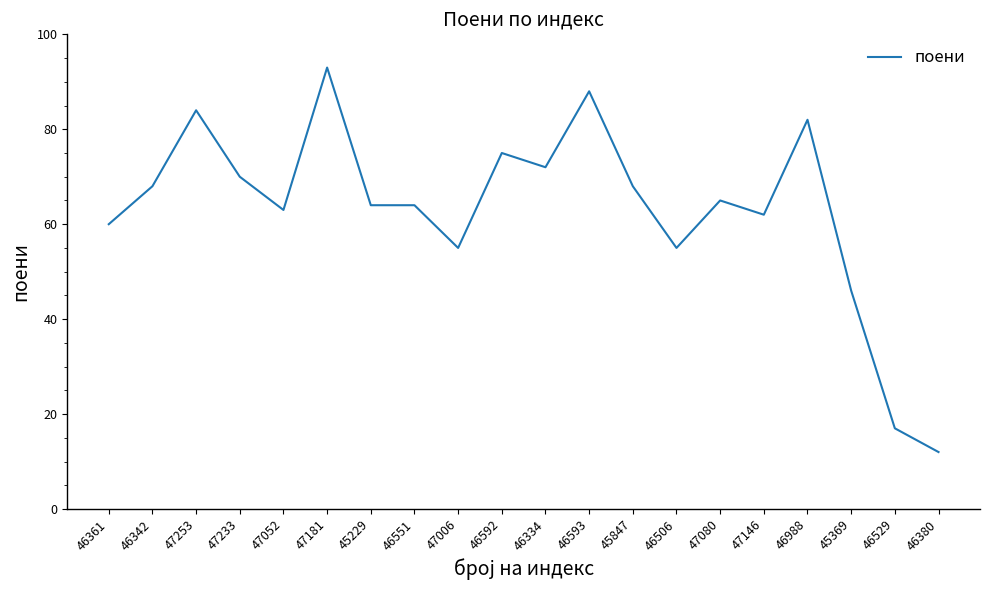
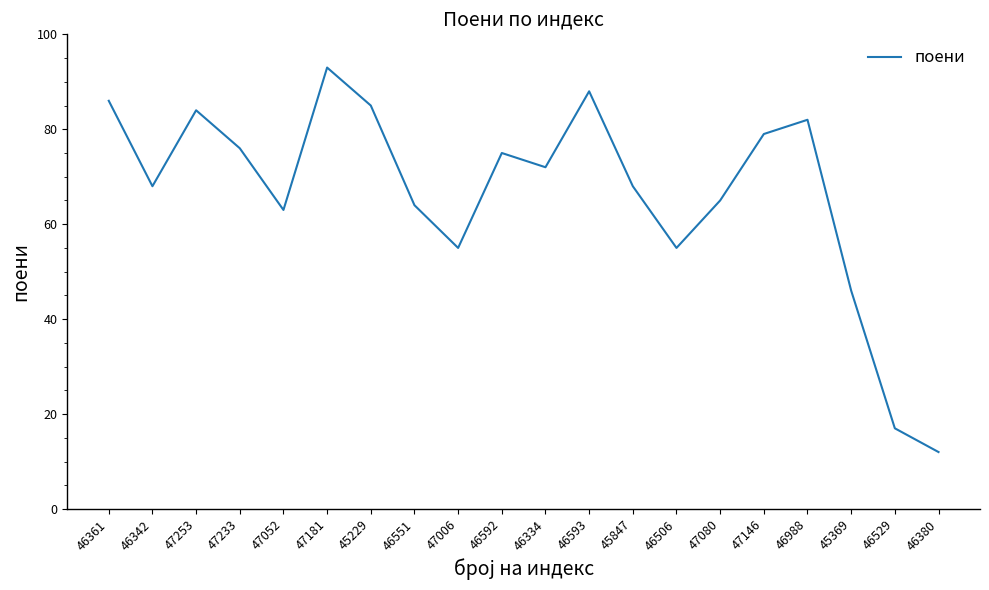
  {
-   "46361": 60,
+   "46361": 86,
    "46342": 68,
    "47253": 84,
-   "47233": 70,
+   "47233": 76,
    "47052": 63,
    "47181": 93,
-   "45229": 64,
+   "45229": 85,
    "46551": 64,
    "47006": 55,
    "46592": 75,
    "46334": 72,
    "46593": 88,
    "45847": 68,
    "46506": 55,
    "47080": 65,
-   "47146": 62,
+   "47146": 79,
    "46988": 82,
    "45369": 46,
    "46529": 17,
    "46380": 12
  }
